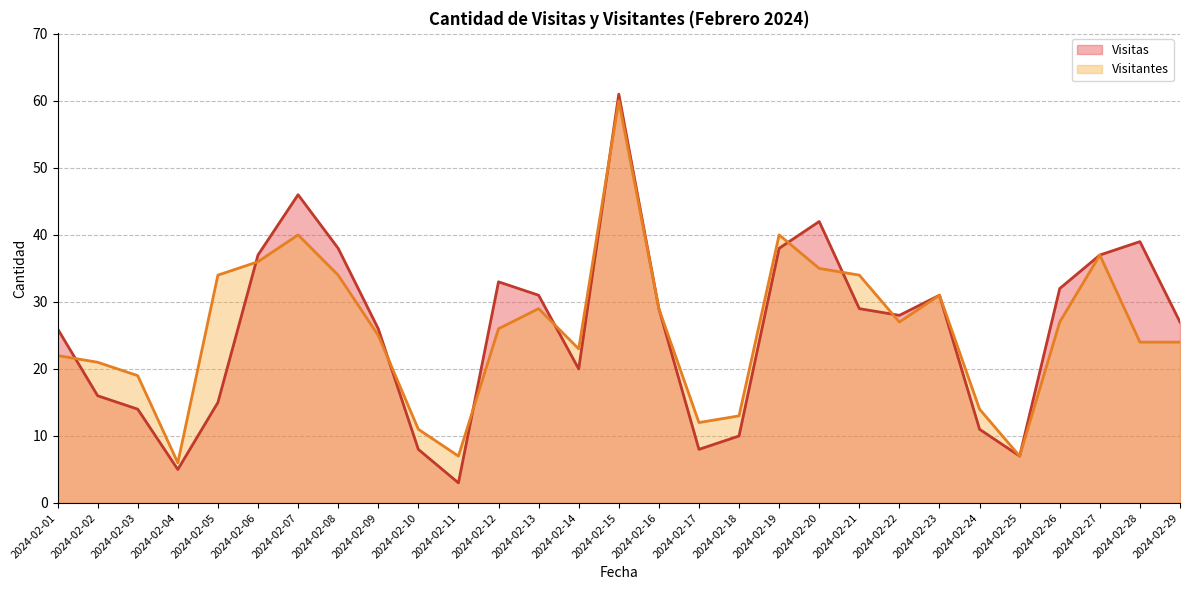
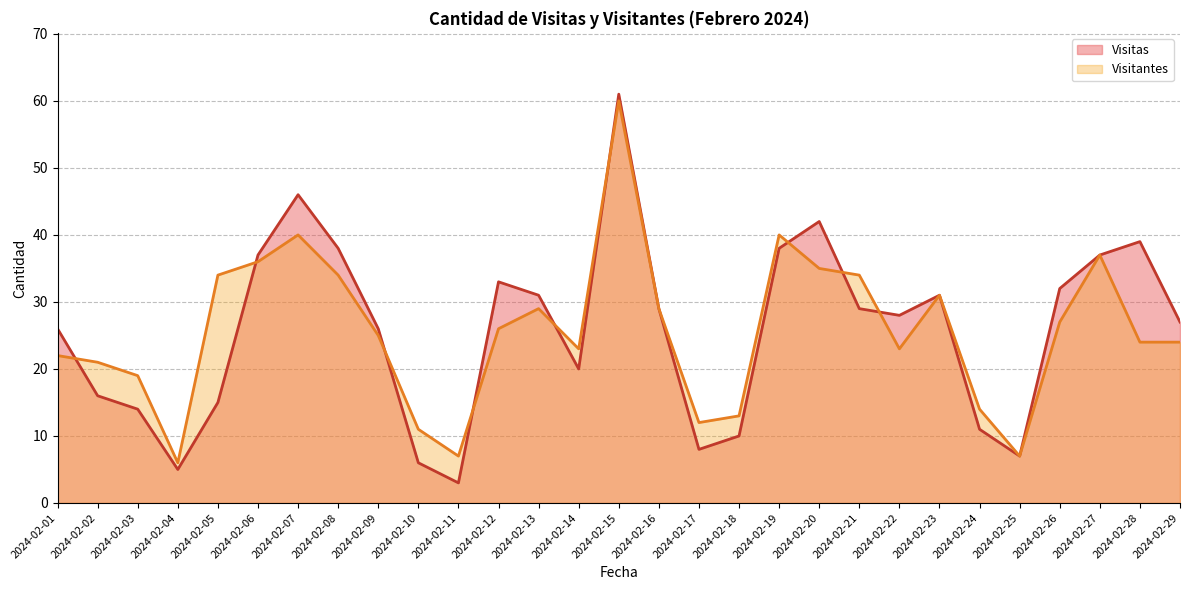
  {
    "Visitas": {
      "2024-02-01": 26,
      "2024-02-02": 16,
      "2024-02-03": 14,
      "2024-02-04": 5,
      "2024-02-05": 15,
      "2024-02-06": 37,
      "2024-02-07": 46,
      "2024-02-08": 38,
      "2024-02-09": 26,
-     "2024-02-10": 8,
+     "2024-02-10": 6,
      "2024-02-11": 3,
      "2024-02-12": 33,
      "2024-02-13": 31,
      "2024-02-14": 20,
      "2024-02-15": 61,
      "2024-02-17": 8,
      "2024-02-18": 10,
      "2024-02-19": 38,
      "2024-02-20": 42,
      "2024-02-21": 29,
      "2024-02-22": 28,
      "2024-02-24": 11,
      "2024-02-26": 32,
      "2024-02-28": 39,
      "2024-02-29": 27
    },
    "Visitantes": {
      "2024-02-01": 22,
      "2024-02-02": 21,
      "2024-02-03": 19,
      "2024-02-04": 6,
      "2024-02-05": 34,
      "2024-02-06": 36,
      "2024-02-07": 40,
      "2024-02-08": 34,
      "2024-02-09": 25,
      "2024-02-10": 11,
      "2024-02-11": 7,
      "2024-02-12": 26,
      "2024-02-13": 29,
      "2024-02-14": 23,
      "2024-02-15": 60,
      "2024-02-17": 12,
      "2024-02-18": 13,
      "2024-02-19": 40,
      "2024-02-20": 35,
      "2024-02-21": 34,
-     "2024-02-22": 27,
+     "2024-02-22": 23,
      "2024-02-24": 14,
      "2024-02-26": 27,
      "2024-02-28": 24,
      "2024-02-29": 24
    }
  }
